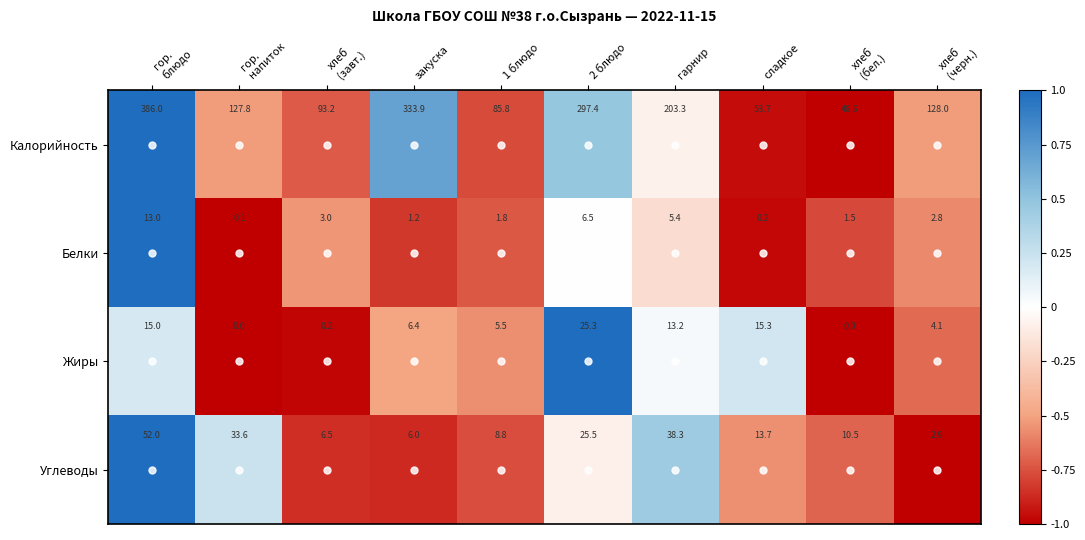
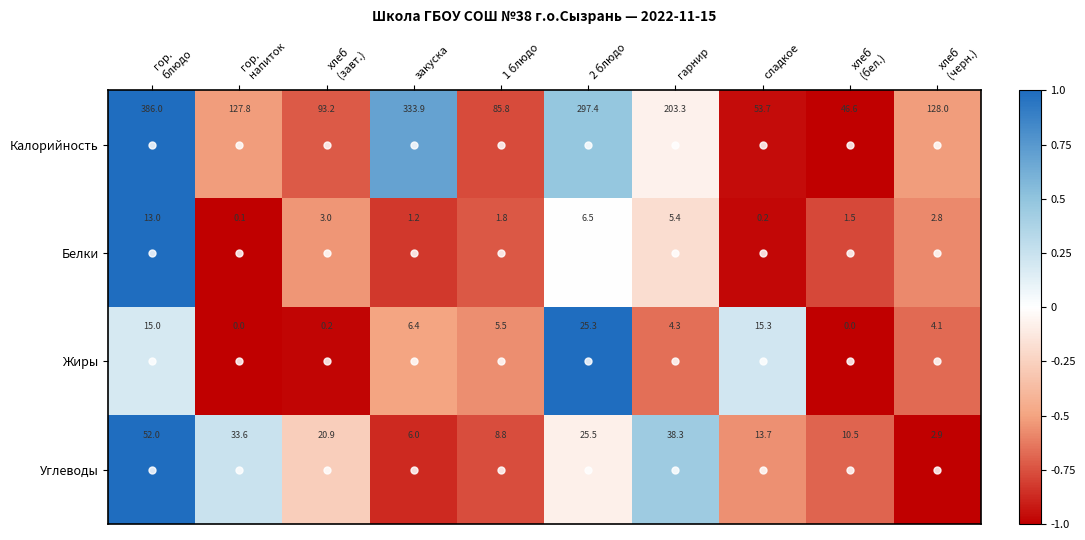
  {
    "Калорийность": {
      "гор. блюдо": 386.0,
      "гор. напиток": 127.8,
      "хлеб (завт.)": 93.2,
      "закуска": 333.9,
      "1 блюдо": 85.8,
      "2 блюдо": 297.4,
      "гарнир": 203.3,
      "сладкое": 53.7,
      "хлеб (бел.)": 46.6,
      "хлеб (черн.)": 128.0
    },
    "Белки": {
      "гор. блюдо": 13.0,
      "гор. напиток": 0.1,
      "хлеб (завт.)": 3.0,
      "закуска": 1.2,
      "1 блюдо": 1.8,
      "2 блюдо": 6.5,
      "гарнир": 5.4,
      "сладкое": 0.2,
      "хлеб (бел.)": 1.5,
      "хлеб (черн.)": 2.8
    },
    "Жиры": {
      "гор. блюдо": 15.0,
      "гор. напиток": 0.0,
      "хлеб (завт.)": 0.2,
      "закуска": 6.4,
      "1 блюдо": 5.5,
      "2 блюдо": 25.3,
-     "гарнир": 13.2,
+     "гарнир": 4.3,
      "сладкое": 15.3,
      "хлеб (бел.)": 0.0,
      "хлеб (черн.)": 4.1
    },
    "Углеводы": {
      "гор. блюдо": 52.0,
      "гор. напиток": 33.6,
-     "хлеб (завт.)": 6.5,
+     "хлеб (завт.)": 20.9,
      "закуска": 6.0,
      "1 блюдо": 8.8,
      "2 блюдо": 25.5,
      "гарнир": 38.3,
      "сладкое": 13.7,
      "хлеб (бел.)": 10.5,
      "хлеб (черн.)": 2.9
    }
  }
